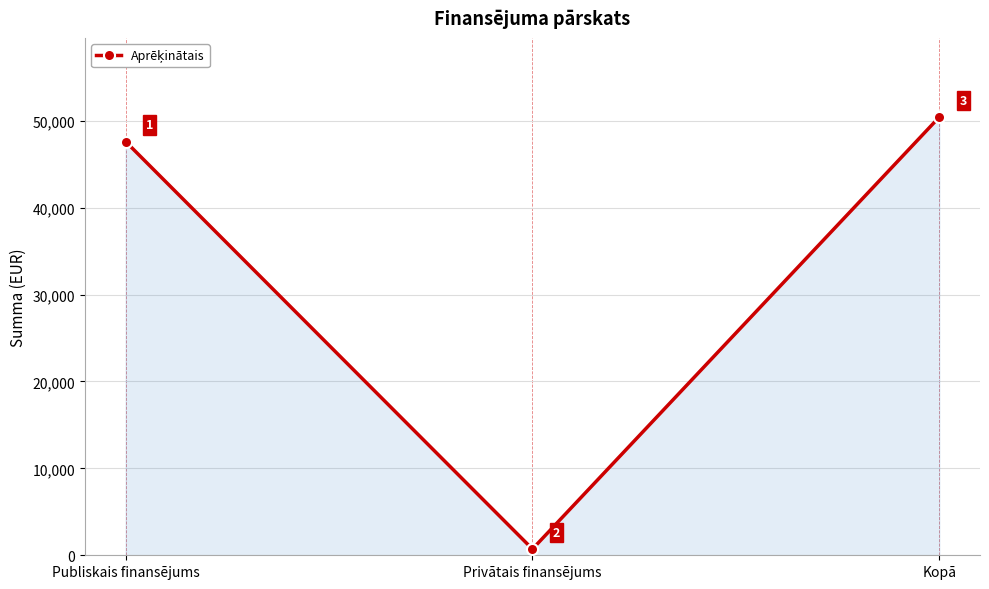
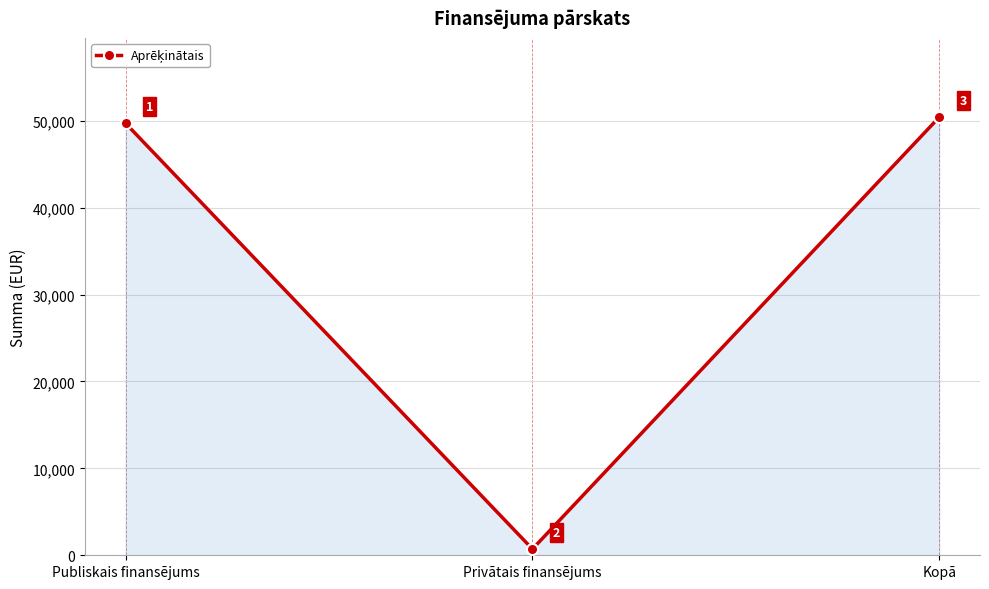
  {
-   "Publiskais finansējums": "48,000"
+   "Publiskais finansējums": "50,000"
  }
